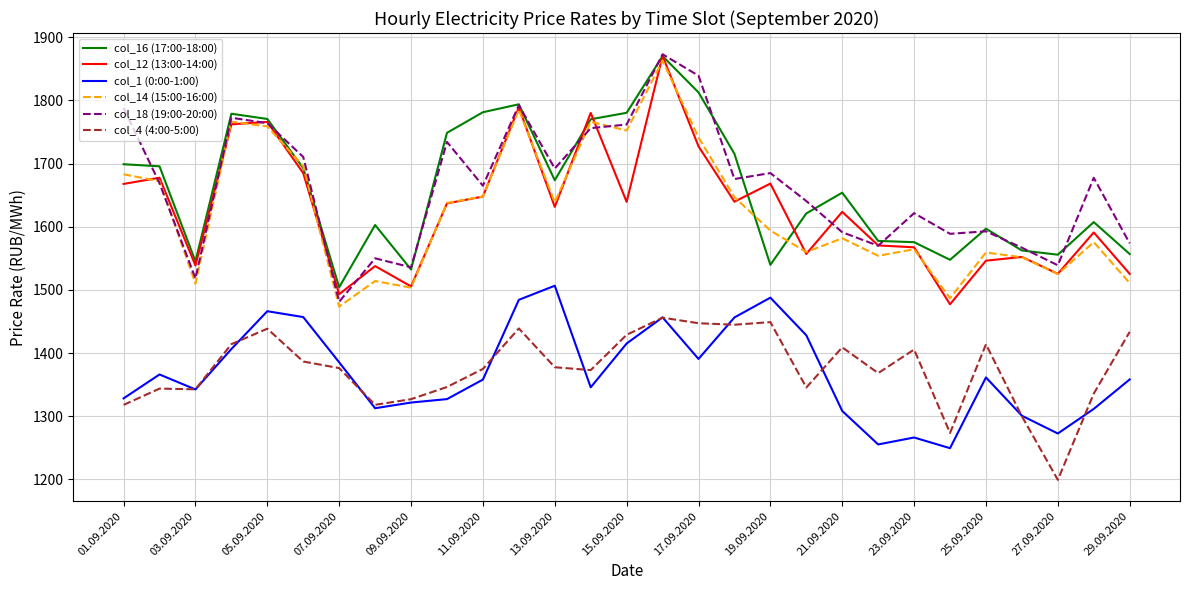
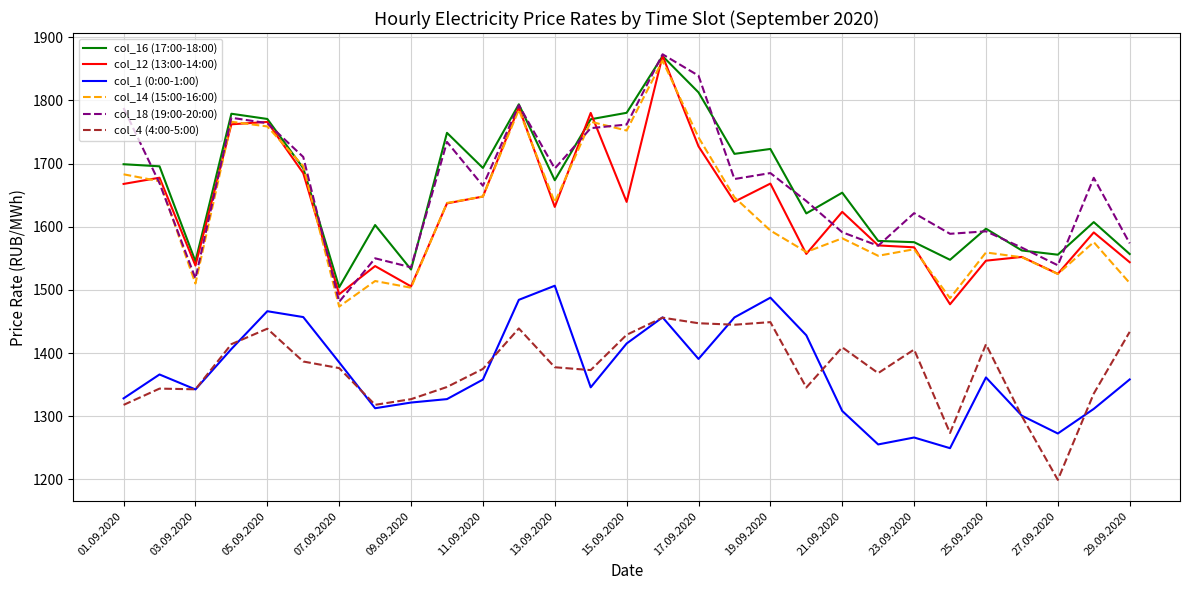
  {
    "col_16 (17:00-18:00)": {
      "01.09.2020": 1700,
      "03.09.2020": 1550,
      "05.09.2020": 1770,
      "07.09.2020": 1500,
-     "11.09.2020": 1780,
+     "11.09.2020": 1690,
      "13.09.2020": 1670,
      "15.09.2020": 1780,
      "17.09.2020": 1810,
-     "19.09.2020": 1540,
+     "19.09.2020": 1720,
      "21.09.2020": 1650,
      "23.09.2020": 1580,
      "25.09.2020": 1600,
      "27.09.2020": 1560,
      "29.09.2020": 1560
    },
    "col_12 (13:00-14:00)": {
      "01.09.2020": 1670,
      "03.09.2020": 1540,
      "07.09.2020": 1490,
      "13.09.2020": 1630,
      "15.09.2020": 1640,
      "17.09.2020": 1730,
      "19.09.2020": 1670,
      "21.09.2020": 1620,
      "25.09.2020": 1550,
-     "29.09.2020": 1530
+     "29.09.2020": 1540
    },
    "col_1 (0:00-1:00)": {
      "01.09.2020": 1330,
      "05.09.2020": 1470,
      "07.09.2020": 1390,
      "09.09.2020": 1320,
      "11.09.2020": 1360,
      "13.09.2020": 1510,
      "15.09.2020": 1420,
      "17.09.2020": 1390,
      "19.09.2020": 1490,
      "21.09.2020": 1310,
      "23.09.2020": 1270,
      "25.09.2020": 1360,
      "27.09.2020": 1270,
      "29.09.2020": 1360
    },
    "col_14 (15:00-16:00)": {
      "01.09.2020": 1680,
      "03.09.2020": 1510,
      "05.09.2020": 1760,
      "07.09.2020": 1470,
      "13.09.2020": 1640,
      "15.09.2020": 1750,
      "17.09.2020": 1740,
      "19.09.2020": 1590,
      "21.09.2020": 1580,
      "25.09.2020": 1560,
      "29.09.2020": 1510
    },
    "col_18 (19:00-20:00)": {
      "03.09.2020": 1520,
      "07.09.2020": 1480,
      "11.09.2020": 1660,
      "13.09.2020": 1690,
      "15.09.2020": 1760,
      "17.09.2020": 1840,
      "19.09.2020": 1690,
      "21.09.2020": 1590,
      "23.09.2020": 1620,
      "25.09.2020": 1590,
      "27.09.2020": 1540,
      "29.09.2020": 1570
    },
    "col_4 (4:00-5:00)": {
      "01.09.2020": 1320,
      "05.09.2020": 1440,
      "07.09.2020": 1380,
      "09.09.2020": 1330,
      "11.09.2020": 1370,
      "13.09.2020": 1380,
      "15.09.2020": 1430,
      "17.09.2020": 1450,
      "19.09.2020": 1450,
      "21.09.2020": 1410,
      "23.09.2020": 1410,
      "25.09.2020": 1410,
      "27.09.2020": 1200,
      "29.09.2020": 1430
    }
  }
